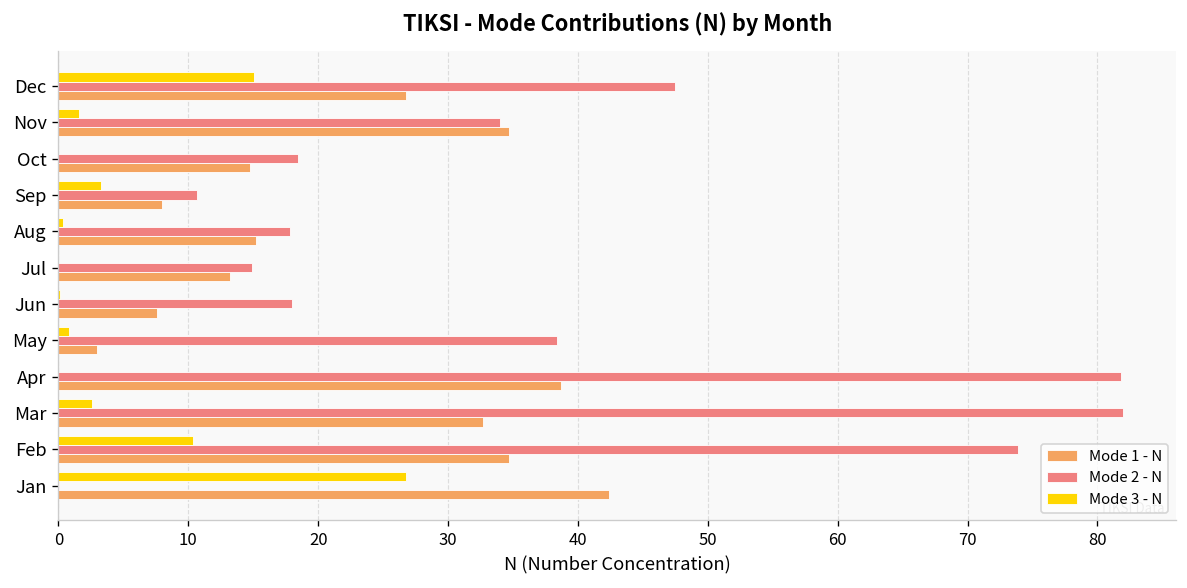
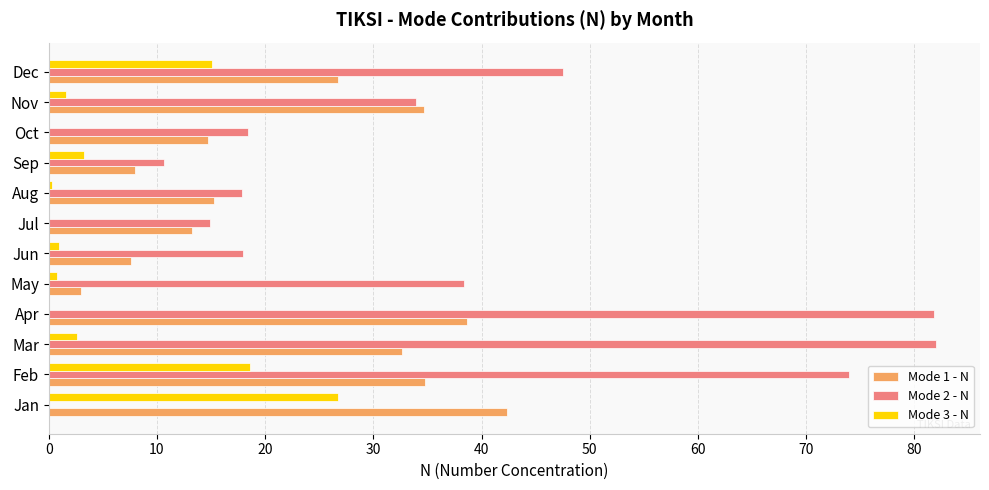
  {
    "Mode 3 - N": {
      "Dec": 15.1,
      "Nov": 1.6,
      "Sep": 3.2,
      "Aug": 0.3,
-     "Jun": 0.1,
+     "Jun": 0.9,
      "May": 0.8,
      "Mar": 2.6,
-     "Feb": 10.4,
+     "Feb": 18.6,
      "Jan": 26.7
    }
  }
